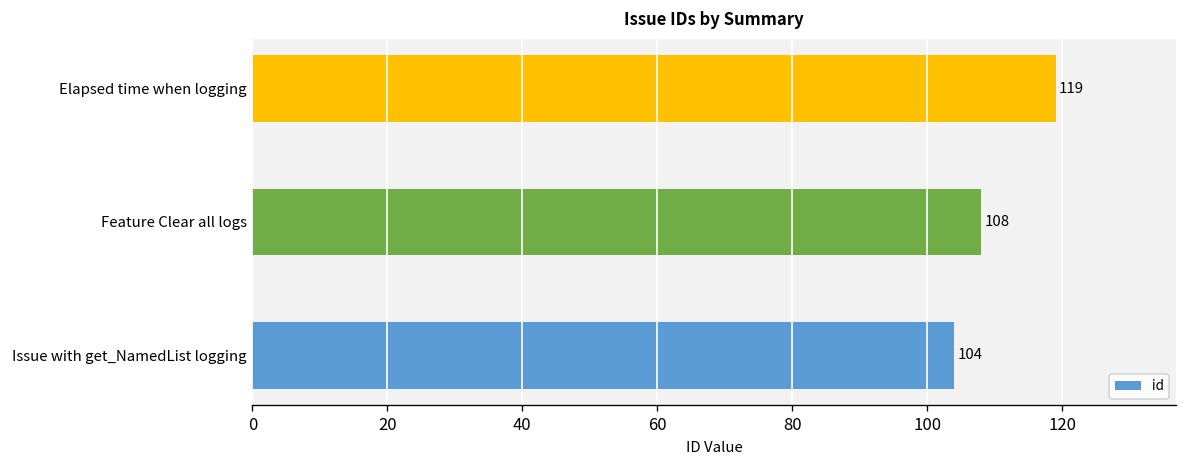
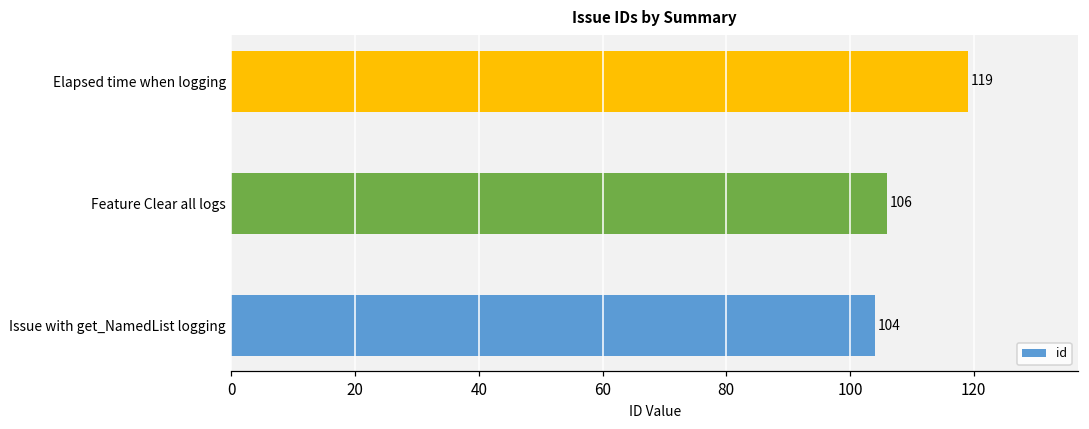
  {
    "Elapsed time when logging": 119,
-   "Feature Clear all logs": 108,
+   "Feature Clear all logs": 106,
    "Issue with get_NamedList logging": 104
  }
